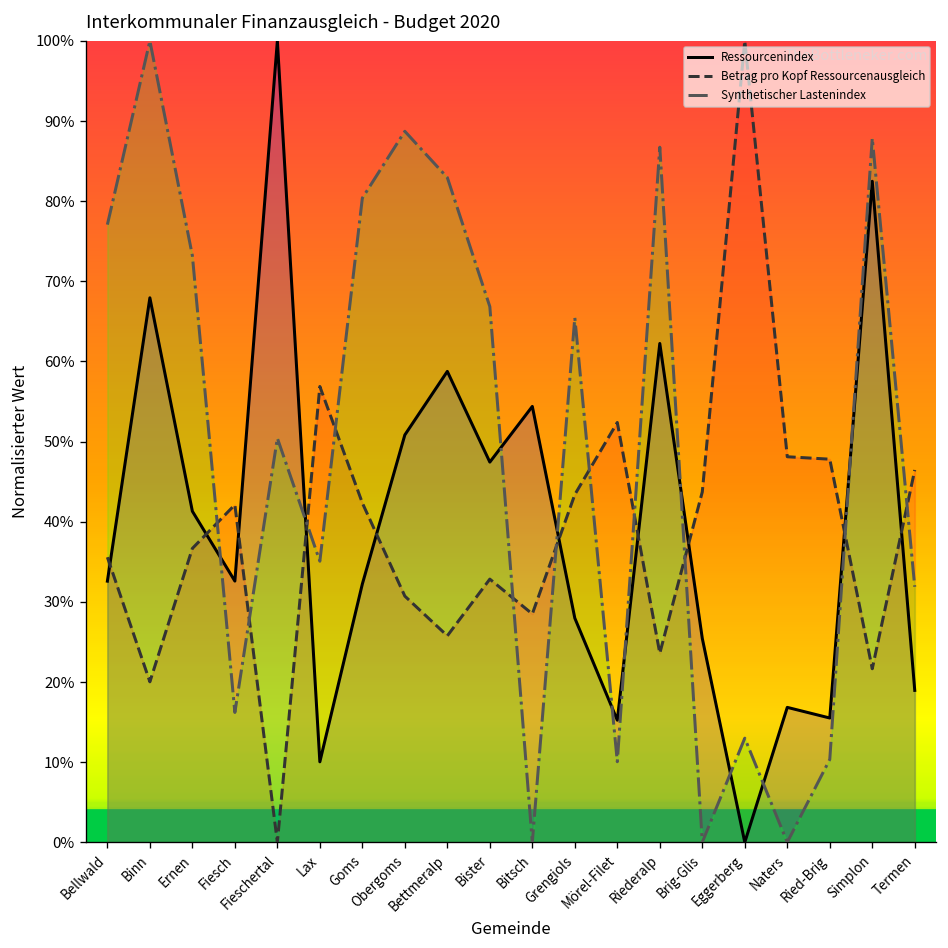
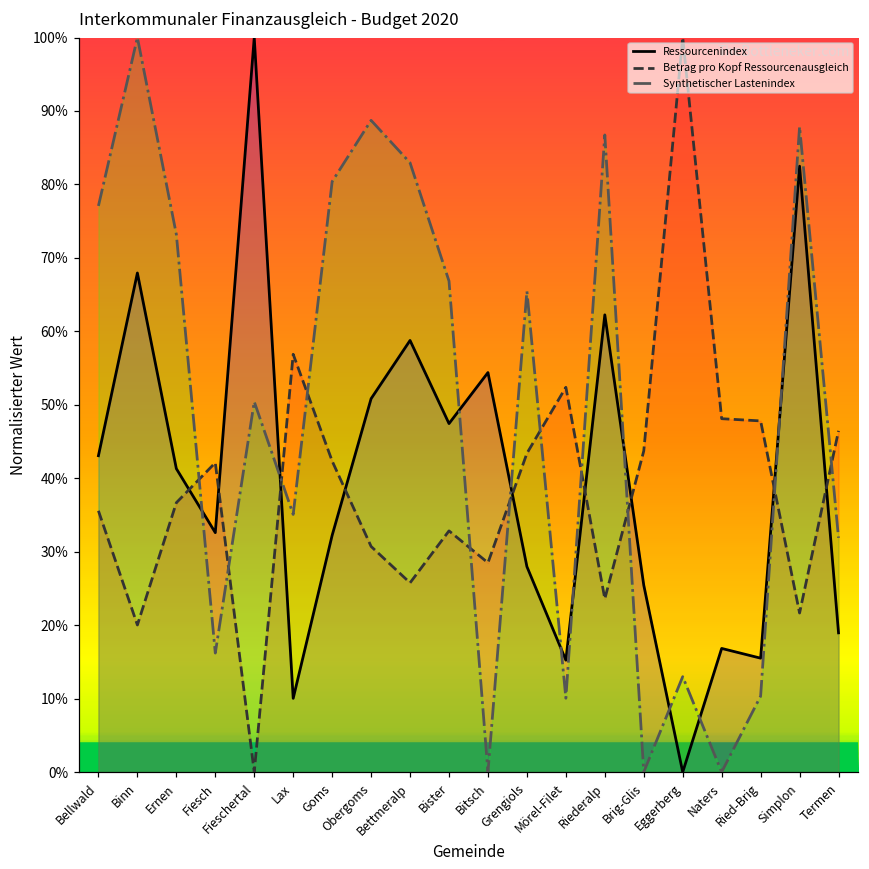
  {
    "Ressourcenindex": {
-     "Bellwald": "33%",
+     "Bellwald": "43%",
      "Binn": "68%",
      "Ernen": "41%",
      "Fiesch": "33%",
      "Fieschertal": "100%",
      "Lax": "10%",
      "Goms": "32%",
      "Obergoms": "51%",
      "Bettmeralp": "59%",
      "Bister": "47%",
      "Bitsch": "54%",
      "Grengiols": "28%",
      "Mörel-Filet": "15%",
      "Riederalp": "62%",
      "Brig-Glis": "25%",
      "Naters": "17%",
      "Ried-Brig": "16%",
      "Simplon": "82%",
      "Termen": "19%"
    }
  }
